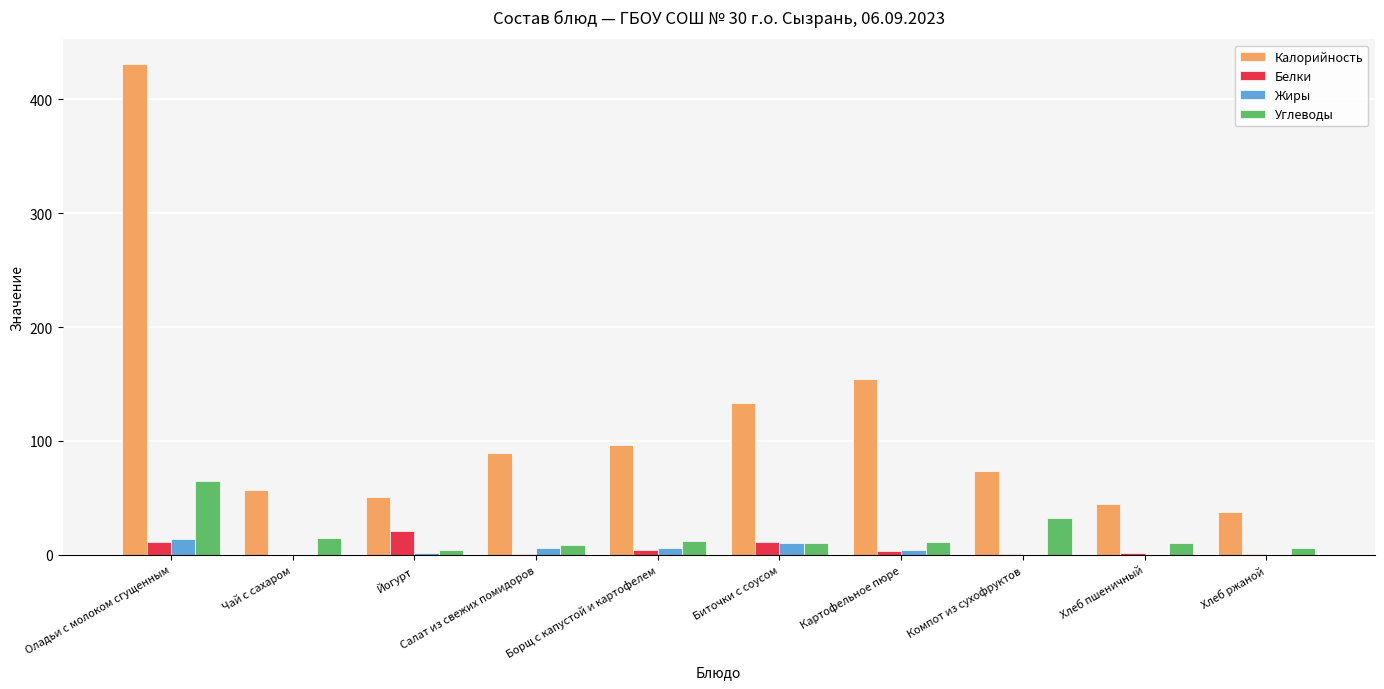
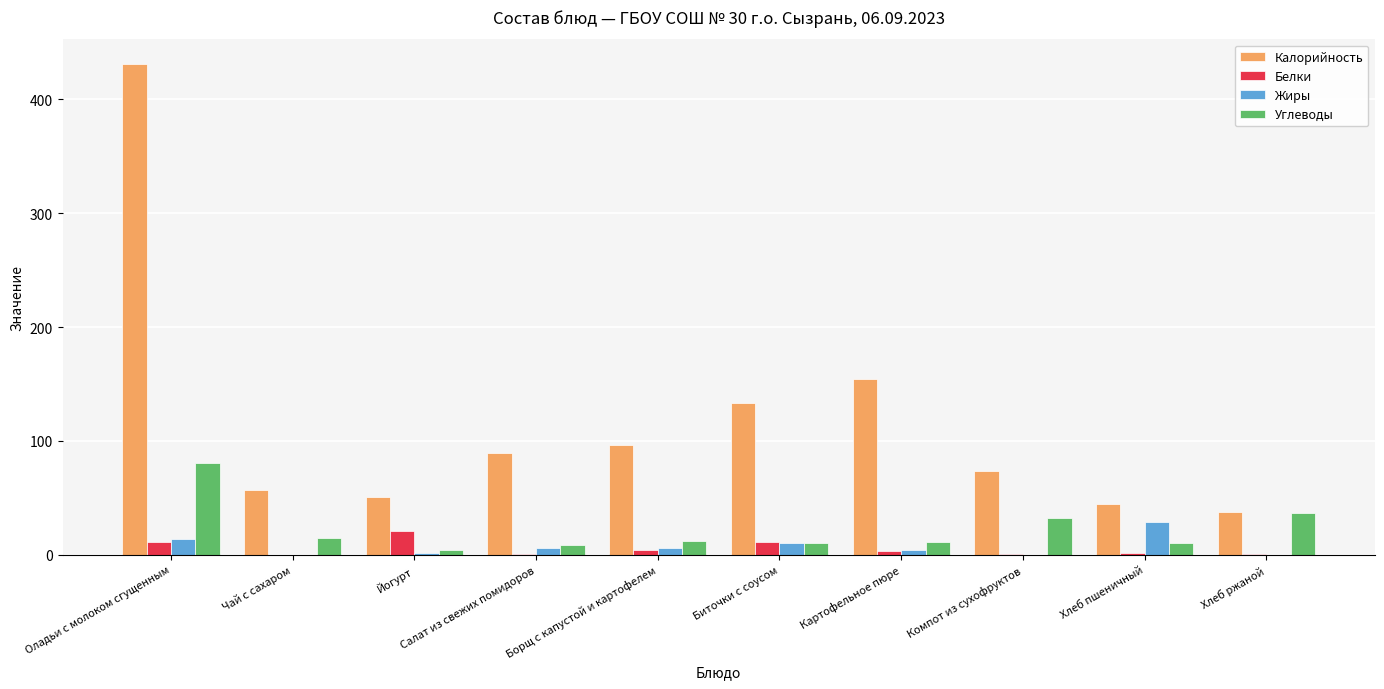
  {
    "Калорийность": {
      "Оладьи с молоком сгущенным": 431,
      "Чай с сахаром": 57,
      "Йогурт": 51,
      "Салат из свежих помидоров": 89,
      "Борщ с капустой и картофелем": 96,
      "Биточки с соусом": 133,
      "Картофельное пюре": 154,
      "Компот из сухофруктов": 74,
      "Хлеб пшеничный": 45,
      "Хлеб ржаной": 38
    },
    "Белки": {
      "Оладьи с молоком сгущенным": 11,
      "Чай с сахаром": 0,
      "Йогурт": 21,
      "Борщ с капустой и картофелем": 4,
      "Биточки с соусом": 11,
      "Картофельное пюре": 3
    },
    "Жиры": {
      "Оладьи с молоком сгущенным": 14,
      "Чай с сахаром": 0,
      "Салат из свежих помидоров": 6,
      "Борщ с капустой и картофелем": 6,
      "Биточки с соусом": 10,
      "Картофельное пюре": 4,
      "Компот из сухофруктов": 0,
-     "Хлеб пшеничный": 0,
+     "Хлеб пшеничный": 29,
      "Хлеб ржаной": 0
    },
    "Углеводы": {
-     "Оладьи с молоком сгущенным": 65,
+     "Оладьи с молоком сгущенным": 81,
      "Чай с сахаром": 15,
      "Йогурт": 4,
      "Салат из свежих помидоров": 9,
      "Борщ с капустой и картофелем": 12,
      "Биточки с соусом": 10,
      "Картофельное пюре": 11,
      "Компот из сухофруктов": 32,
      "Хлеб пшеничный": 10,
-     "Хлеб ржаной": 6
+     "Хлеб ржаной": 37
    }
  }
